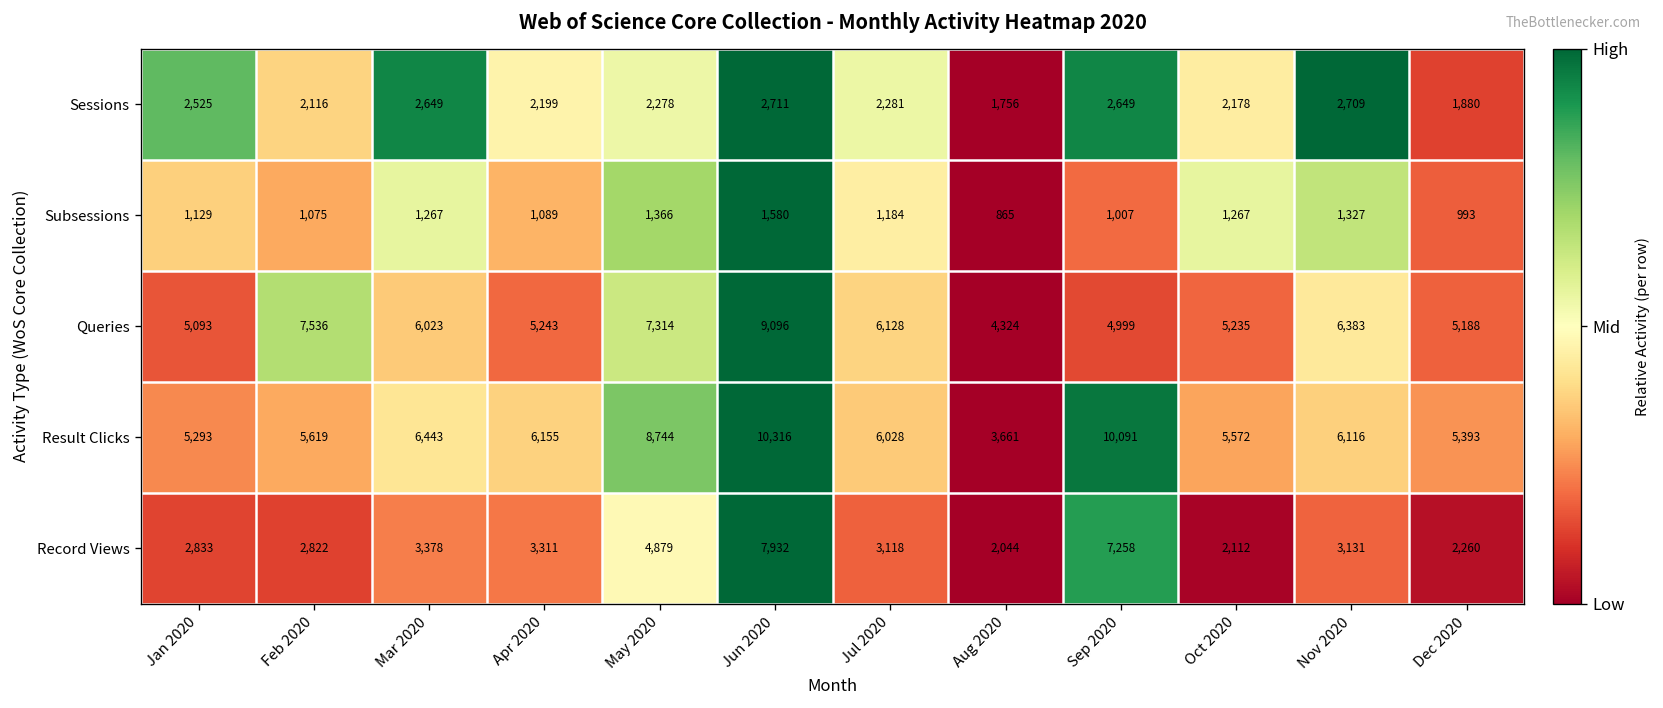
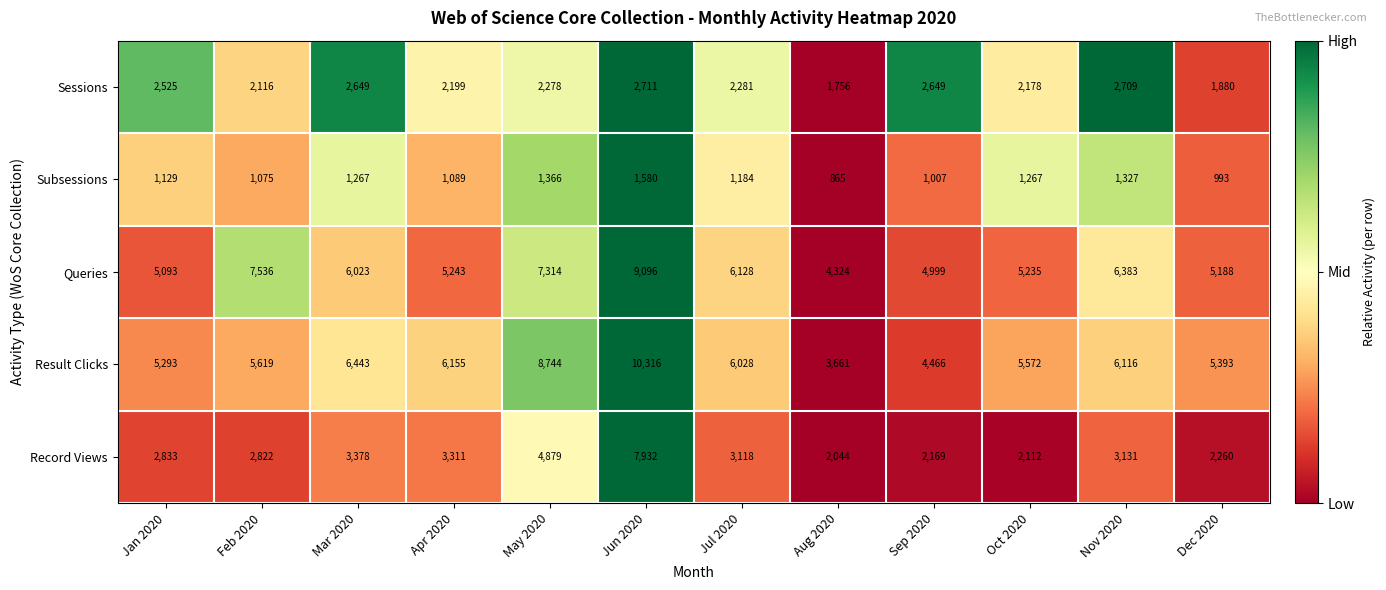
  {
    "Sessions": {
      "Jan 2020": "2,525",
      "Feb 2020": "2,116",
      "Mar 2020": "2,649",
      "Apr 2020": "2,199",
      "May 2020": "2,278",
      "Jun 2020": "2,711",
      "Jul 2020": "2,281",
      "Aug 2020": "1,756",
      "Sep 2020": "2,649",
      "Oct 2020": "2,178",
      "Nov 2020": "2,709",
      "Dec 2020": "1,880"
    },
    "Subsessions": {
      "Jan 2020": "1,129",
      "Feb 2020": "1,075",
      "Mar 2020": "1,267",
      "Apr 2020": "1,089",
      "May 2020": "1,366",
      "Jun 2020": "1,580",
      "Jul 2020": "1,184",
      "Aug 2020": "865",
      "Sep 2020": "1,007",
      "Oct 2020": "1,267",
      "Nov 2020": "1,327",
      "Dec 2020": "993"
    },
    "Queries": {
      "Jan 2020": "5,093",
      "Feb 2020": "7,536",
      "Mar 2020": "6,023",
      "Apr 2020": "5,243",
      "May 2020": "7,314",
      "Jun 2020": "9,096",
      "Jul 2020": "6,128",
      "Aug 2020": "4,324",
      "Sep 2020": "4,999",
      "Oct 2020": "5,235",
      "Nov 2020": "6,383",
      "Dec 2020": "5,188"
    },
    "Result Clicks": {
      "Jan 2020": "5,293",
      "Feb 2020": "5,619",
      "Mar 2020": "6,443",
      "Apr 2020": "6,155",
      "May 2020": "8,744",
      "Jun 2020": "10,316",
      "Jul 2020": "6,028",
      "Aug 2020": "3,661",
-     "Sep 2020": "10,091",
+     "Sep 2020": "4,466",
      "Oct 2020": "5,572",
      "Nov 2020": "6,116",
      "Dec 2020": "5,393"
    },
    "Record Views": {
      "Jan 2020": "2,833",
      "Feb 2020": "2,822",
      "Mar 2020": "3,378",
      "Apr 2020": "3,311",
      "May 2020": "4,879",
      "Jun 2020": "7,932",
      "Jul 2020": "3,118",
      "Aug 2020": "2,044",
-     "Sep 2020": "7,258",
+     "Sep 2020": "2,169",
      "Oct 2020": "2,112",
      "Nov 2020": "3,131",
      "Dec 2020": "2,260"
    }
  }
